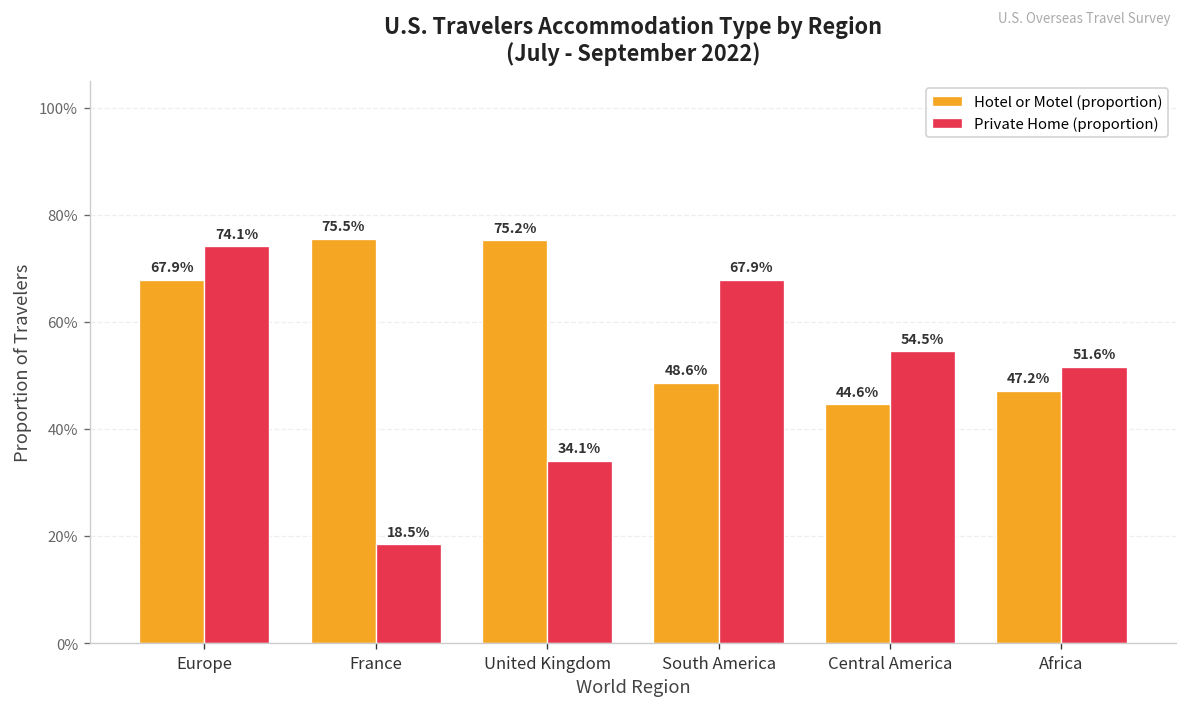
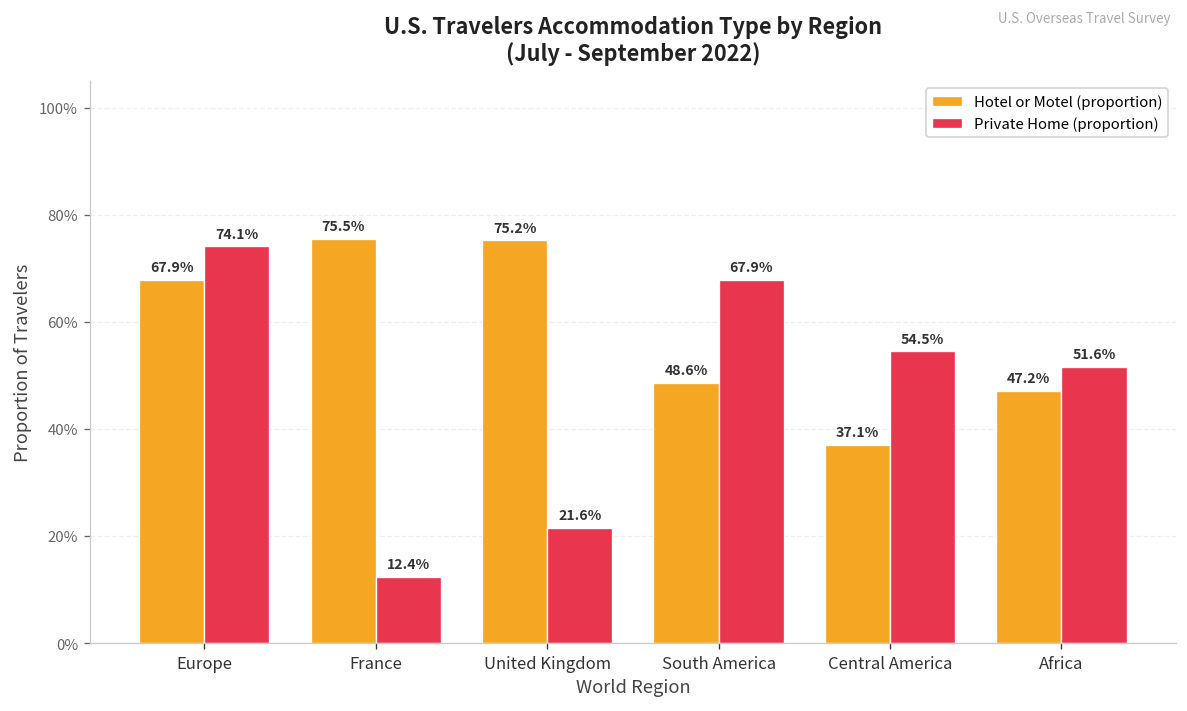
  {
    "Hotel or Motel (proportion)": {
      "Europe": "67.9%",
      "France": "75.5%",
      "United Kingdom": "75.2%",
      "South America": "48.6%",
-     "Central America": "44.6%",
+     "Central America": "37.1%",
      "Africa": "47.2%"
    },
    "Private Home (proportion)": {
      "Europe": "74.1%",
-     "France": "18.5%",
-     "United Kingdom": "34.1%",
+     "France": "12.4%",
+     "United Kingdom": "21.6%",
      "South America": "67.9%",
      "Central America": "54.5%",
      "Africa": "51.6%"
    }
  }
